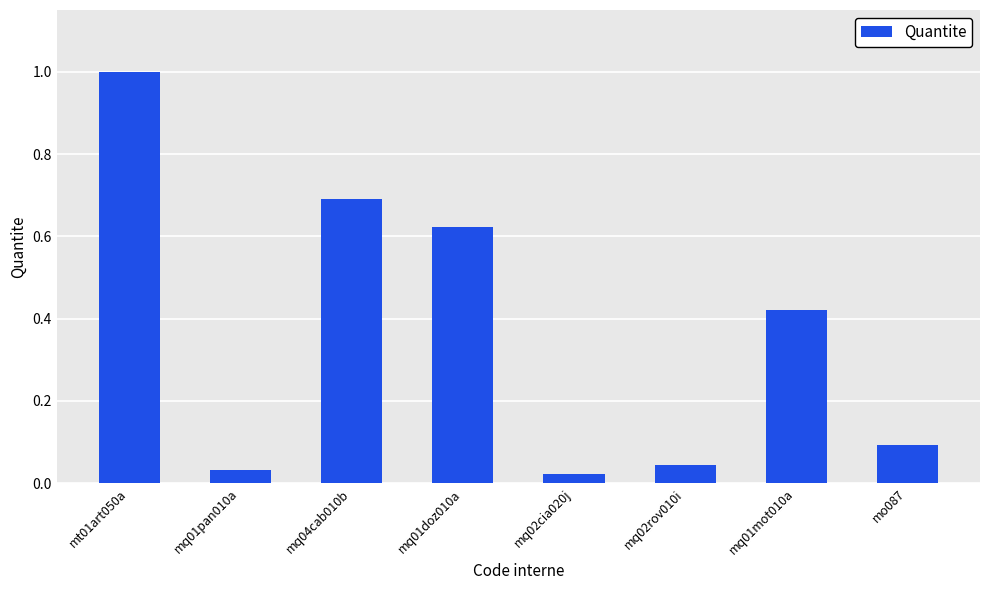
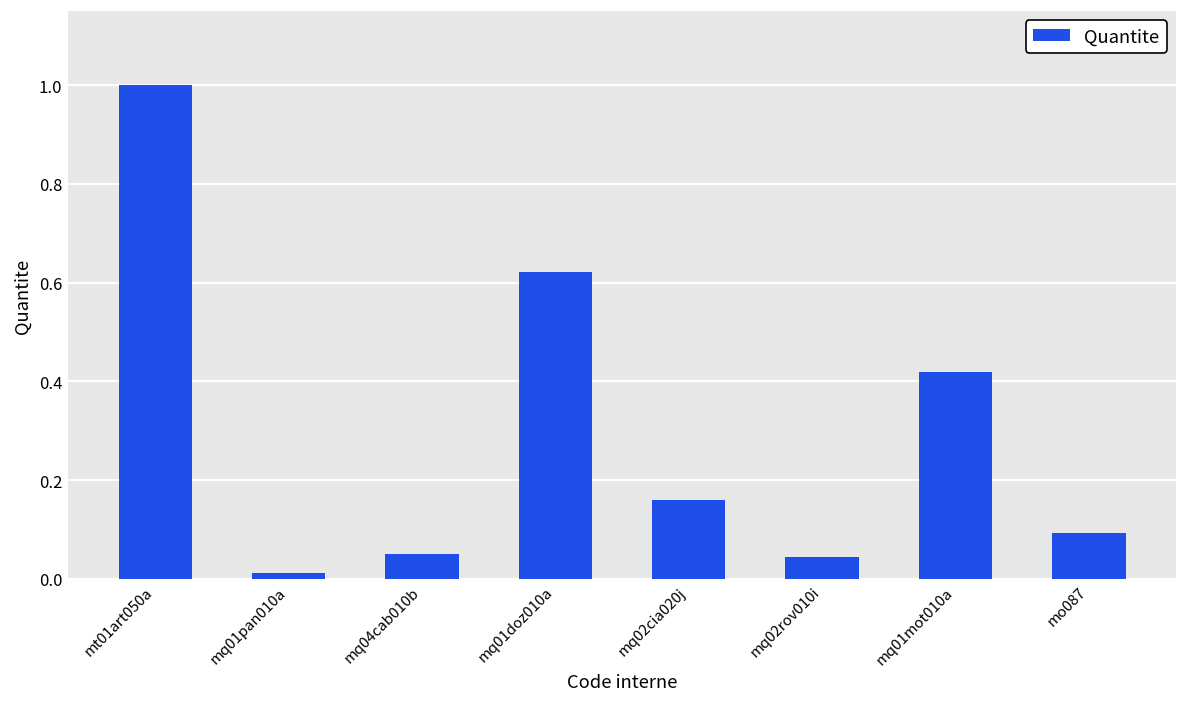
  {
    "mt01art050a": 1.00,
-   "mq01pan010a": 0.03,
-   "mq04cab010b": 0.69,
+   "mq01pan010a": 0.01,
+   "mq04cab010b": 0.05,
    "mq01doz010a": 0.62,
-   "mq02cia020j": 0.02,
+   "mq02cia020j": 0.16,
    "mq02rov010i": 0.04,
    "mq01mot010a": 0.42,
    "mo087": 0.09
  }
